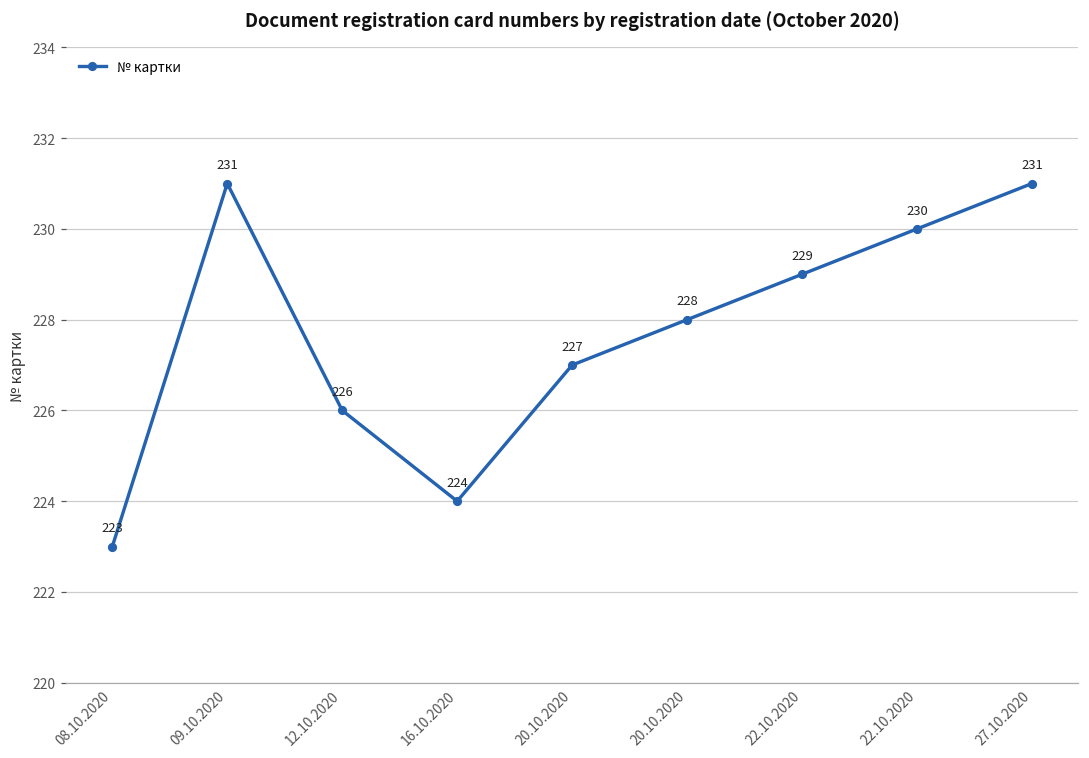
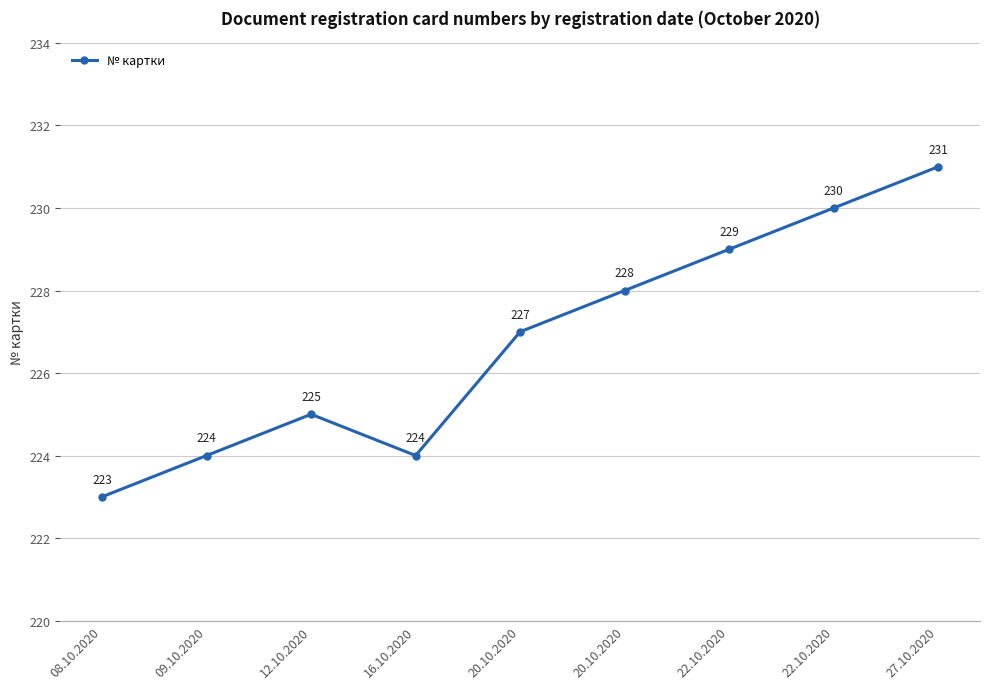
  {
    "08.10.2020": 223,
-   "09.10.2020": 231,
-   "12.10.2020": 226,
+   "09.10.2020": 224,
+   "12.10.2020": 225,
    "16.10.2020": 224,
    "27.10.2020": 231
  }
